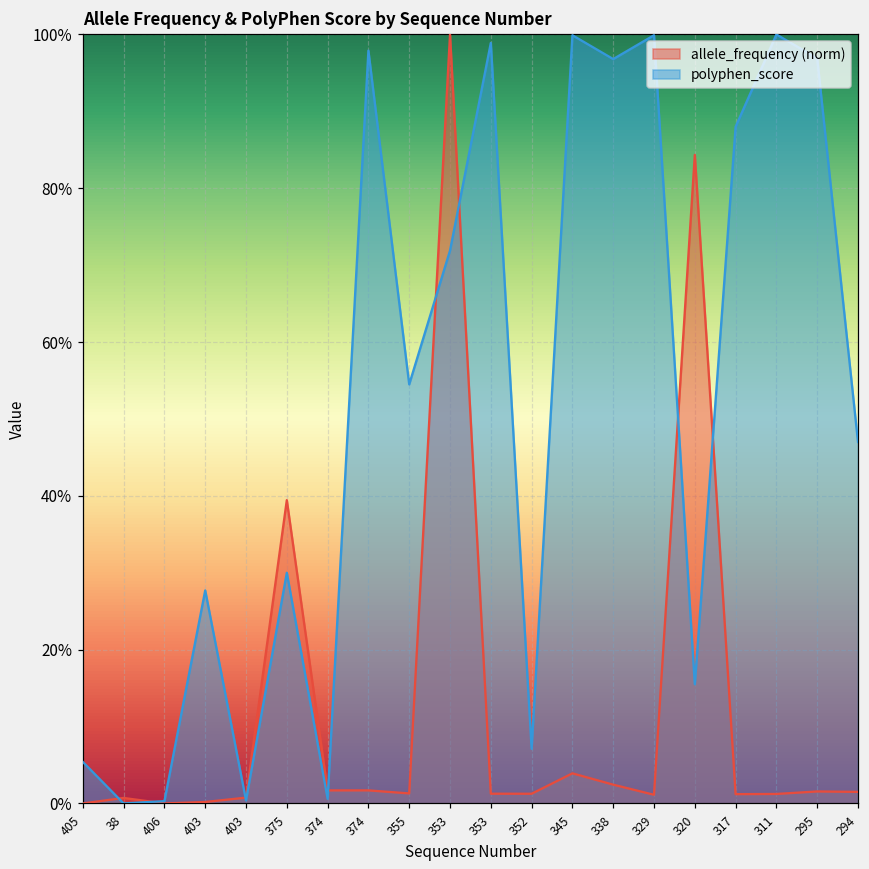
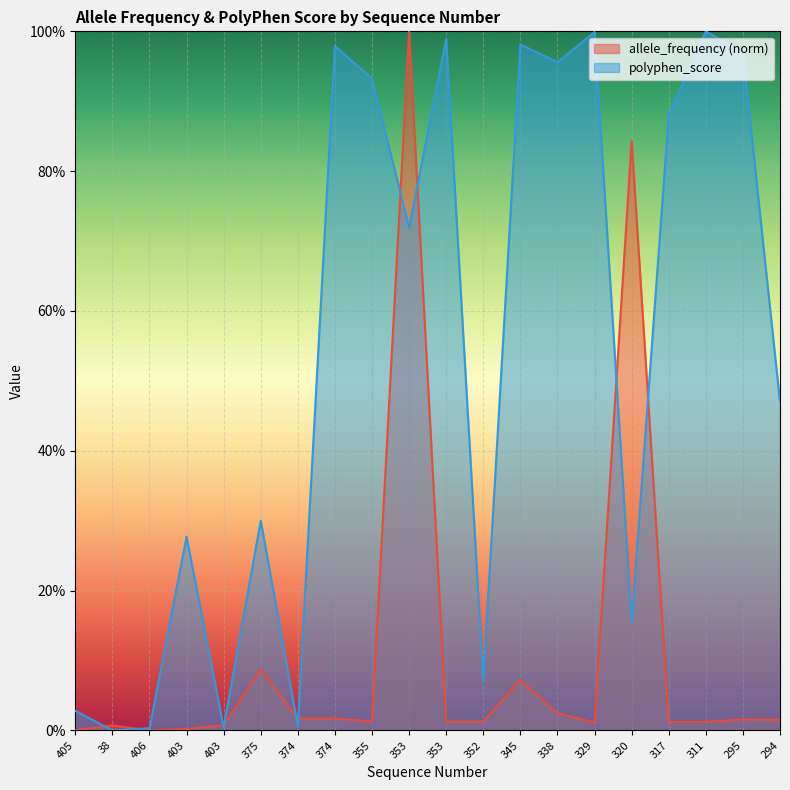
  {
    "allele_frequency (norm)": {
      "405": "0%",
      "38": "1%",
-     "375": "39%",
+     "375": "9%",
      "355": "1%",
      "352": "1%",
-     "345": "4%",
+     "345": "7%",
      "338": "2%",
      "329": "1%",
      "320": "84%",
      "317": "1%",
      "311": "1%",
      "295": "2%",
      "294": "2%"
    },
    "polyphen_score": {
-     "405": "5%",
+     "405": "3%",
      "38": "0%",
      "375": "30%",
-     "355": "55%",
+     "355": "93%",
      "352": "7%",
-     "345": "100%",
-     "338": "97%",
+     "345": "98%",
+     "338": "96%",
      "329": "100%",
      "320": "16%",
      "317": "88%",
      "311": "100%",
      "294": "47%"
    }
  }
